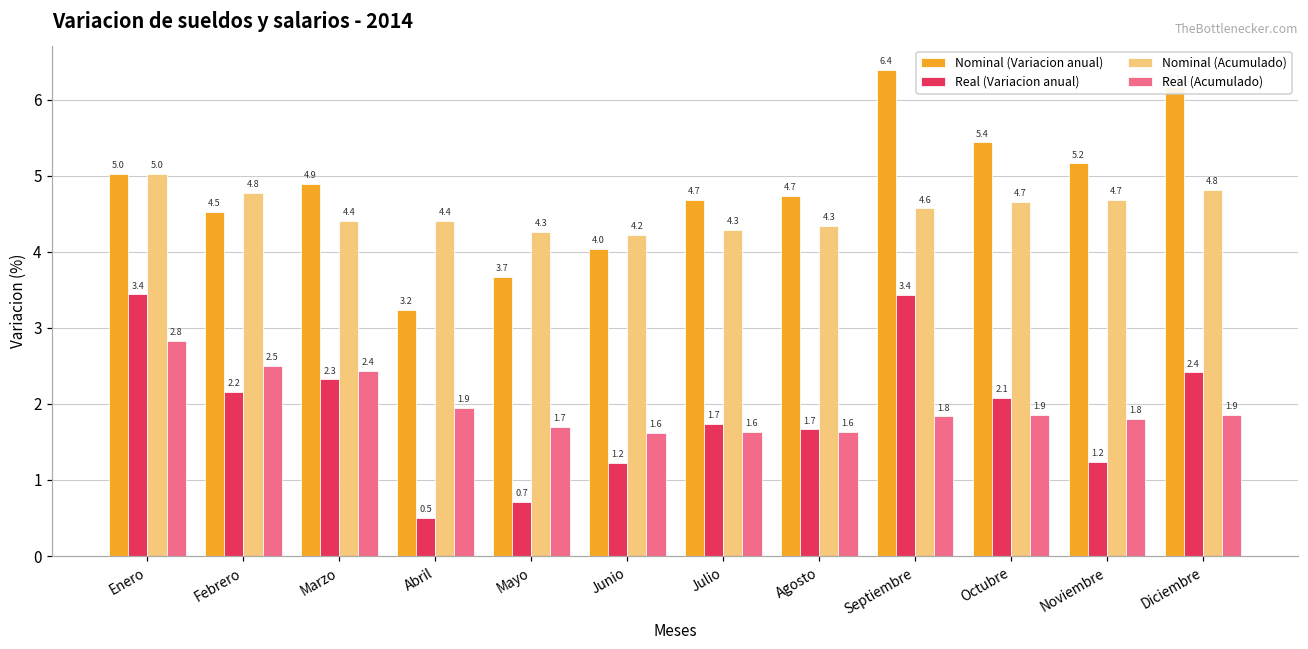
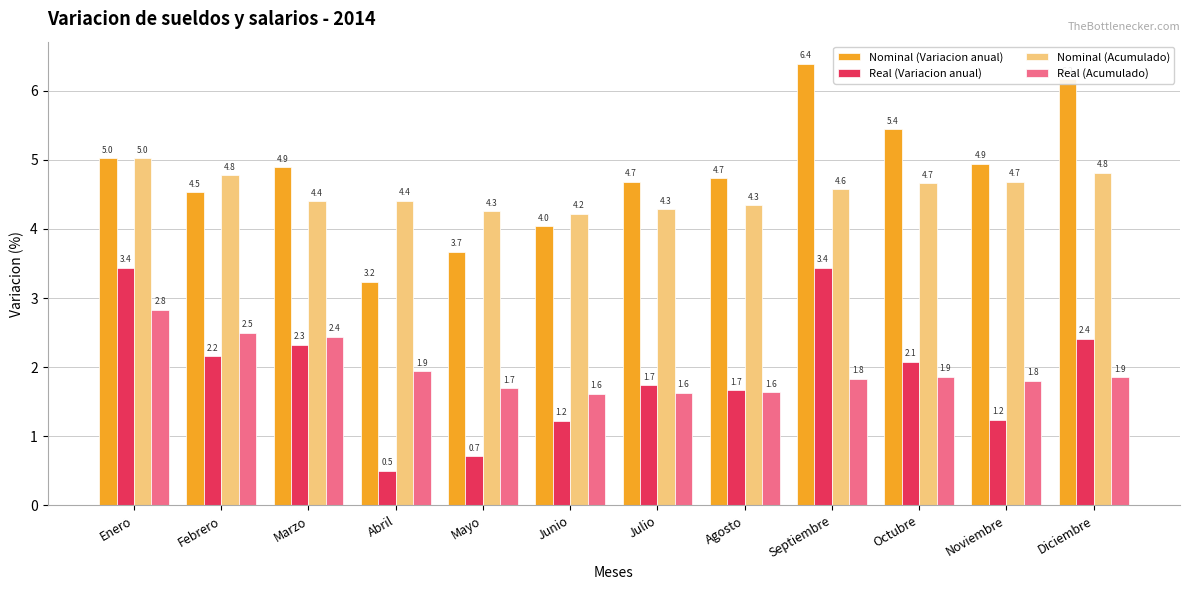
  {
    "Nominal (Variacion anual)": {
      "Enero": 5.0,
      "Febrero": 4.5,
      "Marzo": 4.9,
      "Abril": 3.2,
      "Mayo": 3.7,
      "Junio": 4.0,
      "Julio": 4.7,
      "Agosto": 4.7,
      "Septiembre": 6.4,
      "Octubre": 5.4,
-     "Noviembre": 5.2
+     "Noviembre": 4.9
    },
    "Real (Variacion anual)": {
      "Enero": 3.4,
      "Febrero": 2.2,
      "Marzo": 2.3,
      "Abril": 0.5,
      "Mayo": 0.7,
      "Junio": 1.2,
      "Julio": 1.7,
      "Agosto": 1.7,
      "Septiembre": 3.4,
      "Octubre": 2.1,
      "Noviembre": 1.2,
      "Diciembre": 2.4
    },
    "Nominal (Acumulado)": {
      "Enero": 5.0,
      "Febrero": 4.8,
      "Marzo": 4.4,
      "Abril": 4.4,
      "Mayo": 4.3,
      "Junio": 4.2,
      "Julio": 4.3,
      "Agosto": 4.3,
      "Septiembre": 4.6,
      "Octubre": 4.7,
      "Noviembre": 4.7,
      "Diciembre": 4.8
    },
    "Real (Acumulado)": {
      "Enero": 2.8,
      "Febrero": 2.5,
      "Marzo": 2.4,
      "Abril": 1.9,
      "Mayo": 1.7,
      "Junio": 1.6,
      "Julio": 1.6,
      "Agosto": 1.6,
      "Septiembre": 1.8,
      "Octubre": 1.9,
      "Noviembre": 1.8,
      "Diciembre": 1.9
    }
  }
